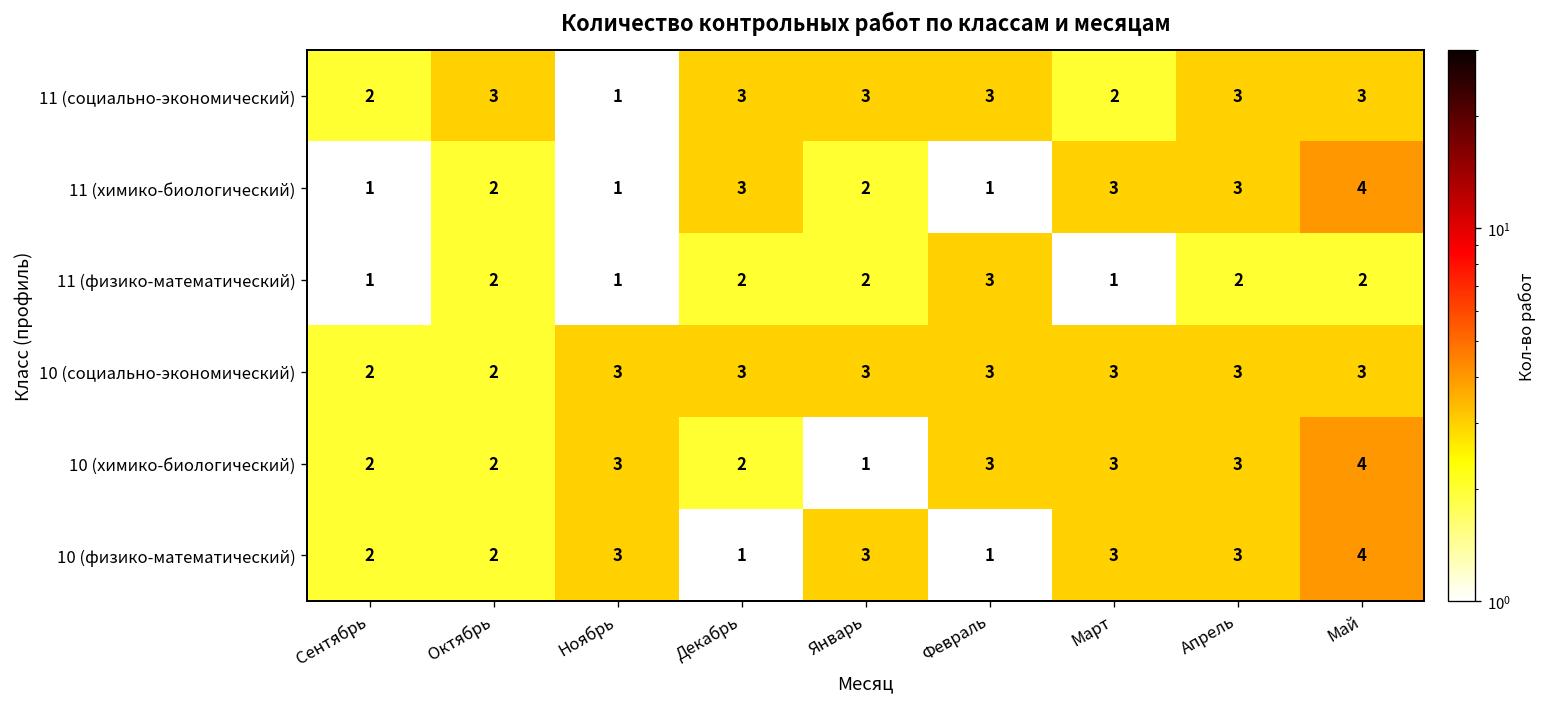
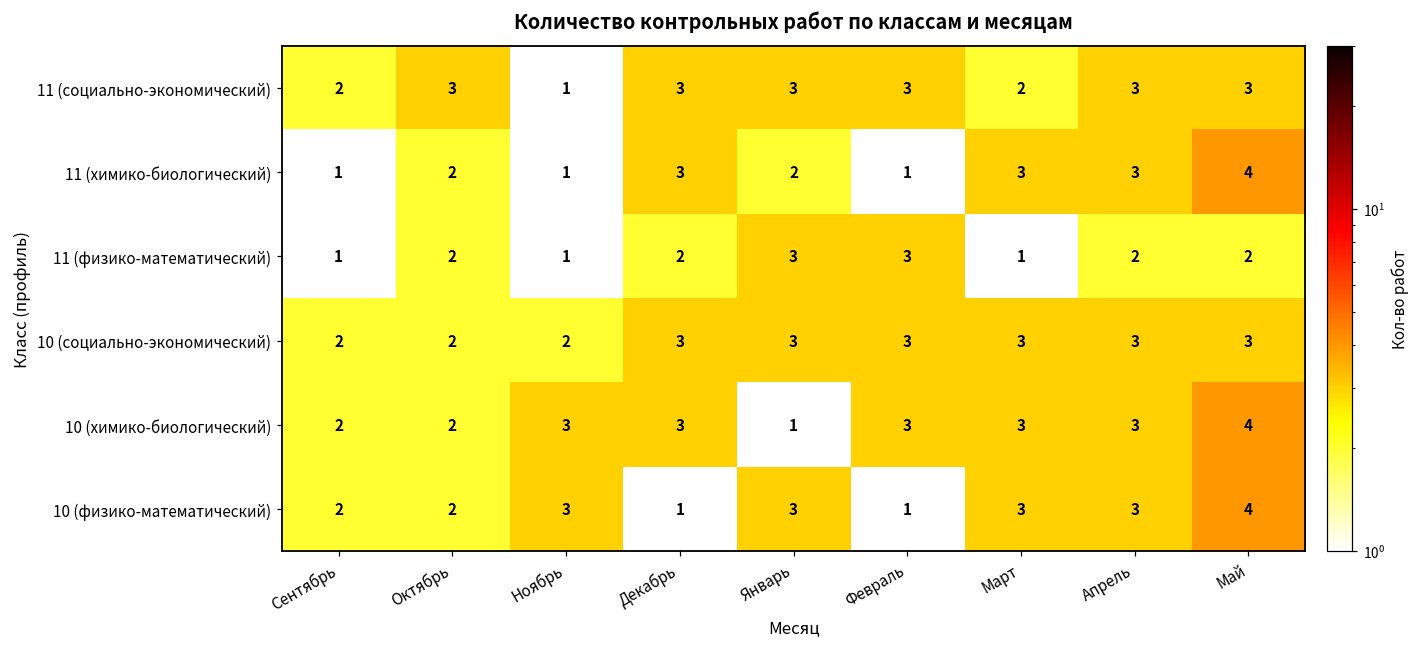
  {
    "11 (социально-экономический)": {
      "Сентябрь": 2,
      "Октябрь": 3,
      "Ноябрь": 1,
      "Декабрь": 3,
      "Январь": 3,
      "Февраль": 3,
      "Март": 2,
      "Апрель": 3,
      "Май": 3
    },
    "11 (химико-биологический)": {
      "Сентябрь": 1,
      "Октябрь": 2,
      "Ноябрь": 1,
      "Декабрь": 3,
      "Январь": 2,
      "Февраль": 1,
      "Март": 3,
      "Апрель": 3,
      "Май": 4
    },
    "11 (физико-математический)": {
      "Сентябрь": 1,
      "Октябрь": 2,
      "Ноябрь": 1,
      "Декабрь": 2,
-     "Январь": 2,
+     "Январь": 3,
      "Февраль": 3,
      "Март": 1,
      "Апрель": 2,
      "Май": 2
    },
    "10 (социально-экономический)": {
      "Сентябрь": 2,
      "Октябрь": 2,
-     "Ноябрь": 3,
+     "Ноябрь": 2,
      "Декабрь": 3,
      "Январь": 3,
      "Февраль": 3,
      "Март": 3,
      "Апрель": 3,
      "Май": 3
    },
    "10 (химико-биологический)": {
      "Сентябрь": 2,
      "Октябрь": 2,
      "Ноябрь": 3,
-     "Декабрь": 2,
+     "Декабрь": 3,
      "Январь": 1,
      "Февраль": 3,
      "Март": 3,
      "Апрель": 3,
      "Май": 4
    },
    "10 (физико-математический)": {
      "Сентябрь": 2,
      "Октябрь": 2,
      "Ноябрь": 3,
      "Декабрь": 1,
      "Январь": 3,
      "Февраль": 1,
      "Март": 3,
      "Апрель": 3,
      "Май": 4
    }
  }
